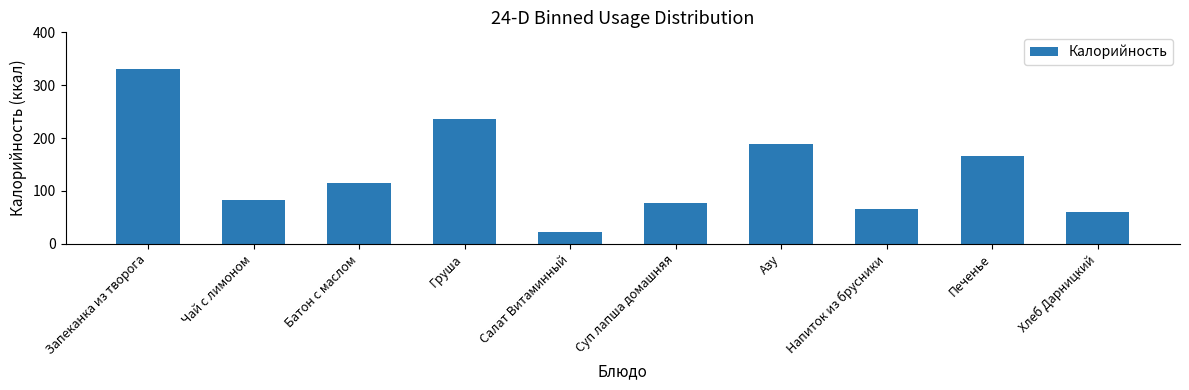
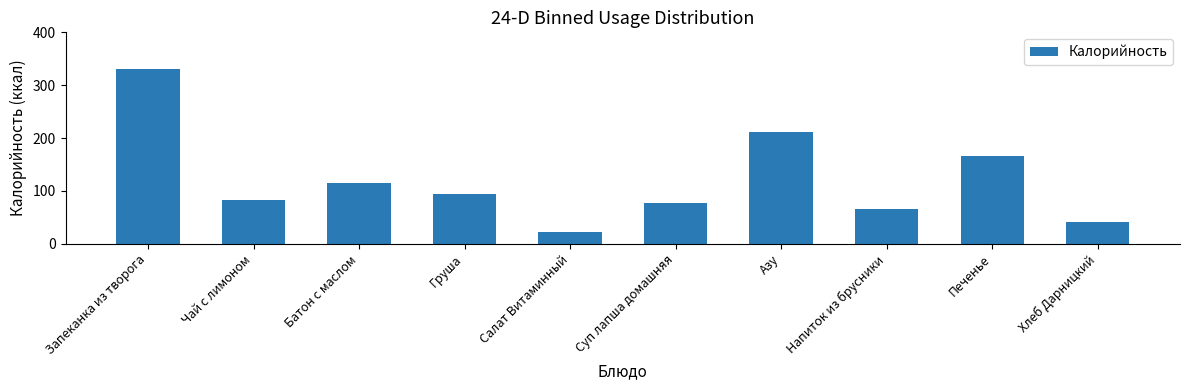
  {
    "Запеканка из творога": 330,
    "Чай с лимоном": 80,
    "Батон с маслом": 120,
-   "Груша": 240,
+   "Груша": 90,
    "Салат Витаминный": 20,
    "Суп лапша домашняя": 80,
-   "Азу": 190,
+   "Азу": 210,
    "Напиток из брусники": 70,
    "Печенье": 170,
-   "Хлеб Дарницкий": 60
+   "Хлеб Дарницкий": 40
  }
